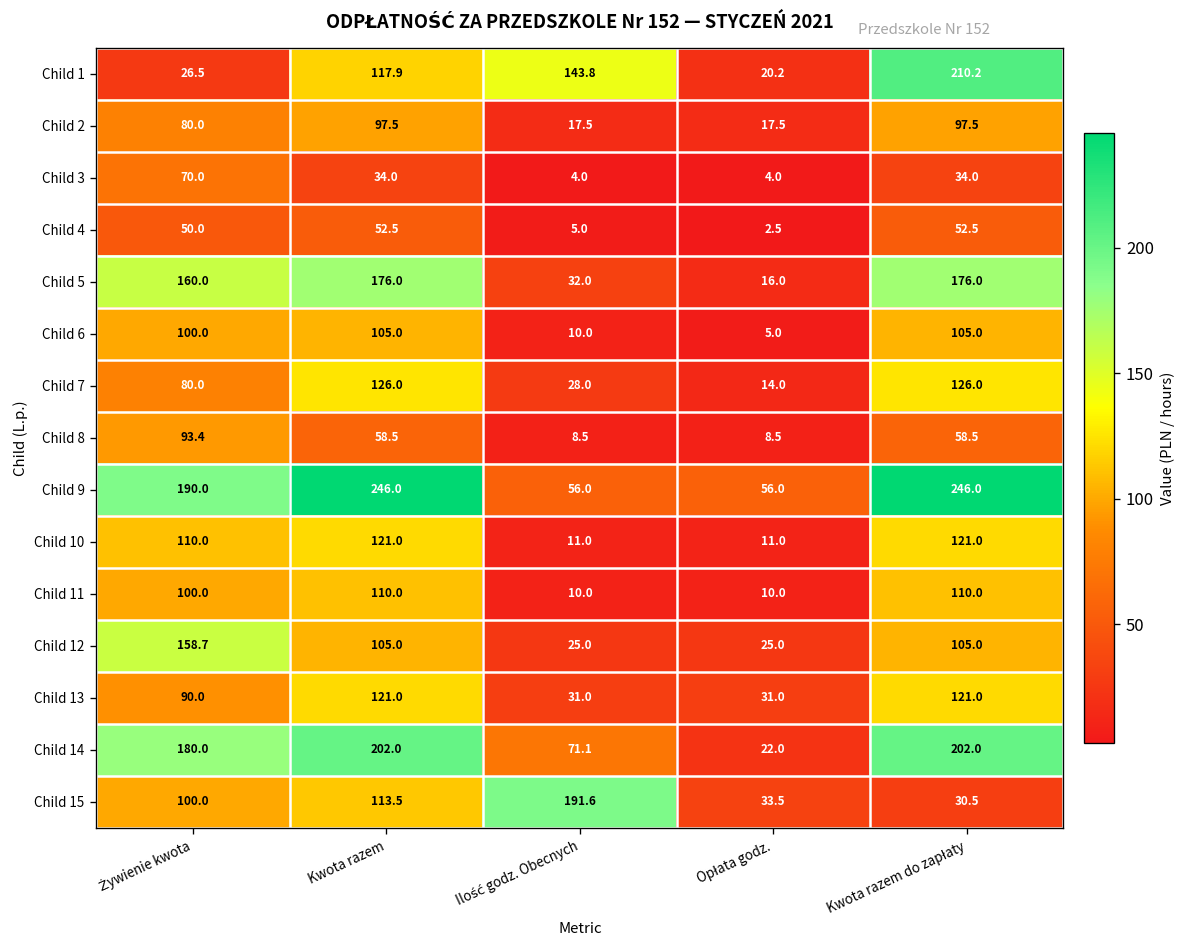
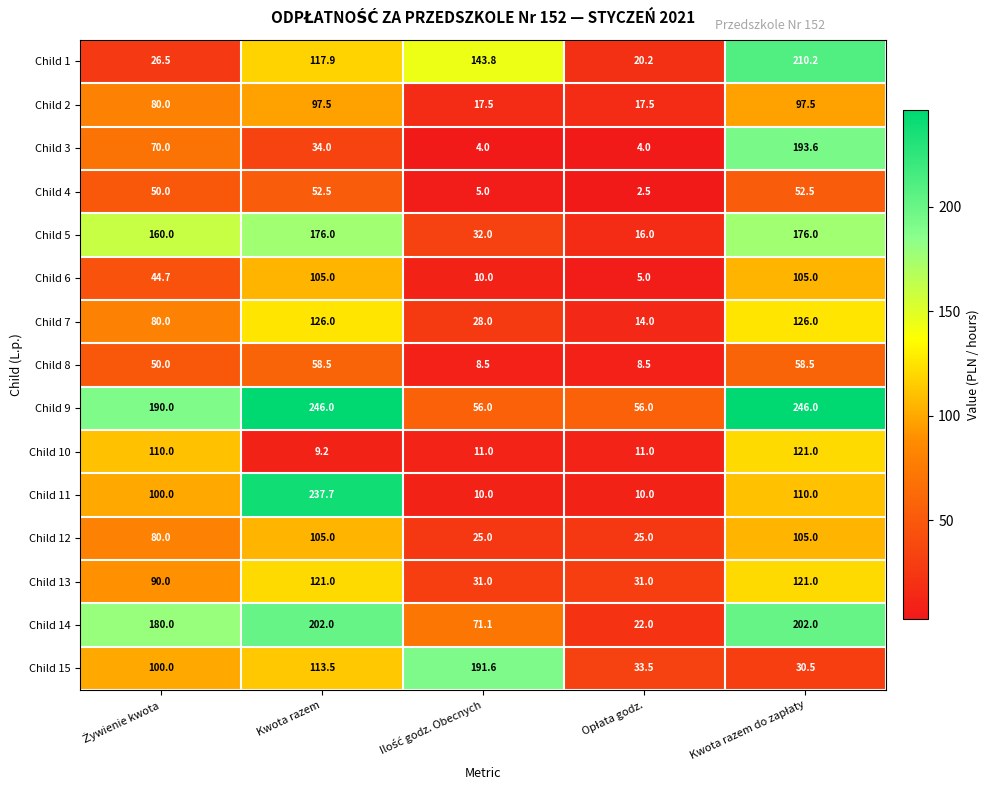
  {
    "Child 1": {
      "Żywienie kwota": 26.5,
      "Kwota razem": 117.9,
      "Ilość godz. Obecnych": 143.8,
      "Opłata godz.": 20.2,
      "Kwota razem do zapłaty": 210.2
    },
    "Child 2": {
      "Żywienie kwota": 80.0,
      "Kwota razem": 97.5,
      "Ilość godz. Obecnych": 17.5,
      "Opłata godz.": 17.5,
      "Kwota razem do zapłaty": 97.5
    },
    "Child 3": {
      "Żywienie kwota": 70.0,
      "Kwota razem": 34.0,
      "Ilość godz. Obecnych": 4.0,
      "Opłata godz.": 4.0,
-     "Kwota razem do zapłaty": 34.0
+     "Kwota razem do zapłaty": 193.6
    },
    "Child 4": {
      "Żywienie kwota": 50.0,
      "Kwota razem": 52.5,
      "Ilość godz. Obecnych": 5.0,
      "Opłata godz.": 2.5,
      "Kwota razem do zapłaty": 52.5
    },
    "Child 5": {
      "Żywienie kwota": 160.0,
      "Kwota razem": 176.0,
      "Ilość godz. Obecnych": 32.0,
      "Opłata godz.": 16.0,
      "Kwota razem do zapłaty": 176.0
    },
    "Child 6": {
-     "Żywienie kwota": 100.0,
+     "Żywienie kwota": 44.7,
      "Kwota razem": 105.0,
      "Ilość godz. Obecnych": 10.0,
      "Opłata godz.": 5.0,
      "Kwota razem do zapłaty": 105.0
    },
    "Child 7": {
      "Żywienie kwota": 80.0,
      "Kwota razem": 126.0,
      "Ilość godz. Obecnych": 28.0,
      "Opłata godz.": 14.0,
      "Kwota razem do zapłaty": 126.0
    },
    "Child 8": {
-     "Żywienie kwota": 93.4,
+     "Żywienie kwota": 50.0,
      "Kwota razem": 58.5,
      "Ilość godz. Obecnych": 8.5,
      "Opłata godz.": 8.5,
      "Kwota razem do zapłaty": 58.5
    },
    "Child 9": {
      "Żywienie kwota": 190.0,
      "Kwota razem": 246.0,
      "Ilość godz. Obecnych": 56.0,
      "Opłata godz.": 56.0,
      "Kwota razem do zapłaty": 246.0
    },
    "Child 10": {
      "Żywienie kwota": 110.0,
-     "Kwota razem": 121.0,
+     "Kwota razem": 9.2,
      "Ilość godz. Obecnych": 11.0,
      "Opłata godz.": 11.0,
      "Kwota razem do zapłaty": 121.0
    },
    "Child 11": {
      "Żywienie kwota": 100.0,
-     "Kwota razem": 110.0,
+     "Kwota razem": 237.7,
      "Ilość godz. Obecnych": 10.0,
      "Opłata godz.": 10.0,
      "Kwota razem do zapłaty": 110.0
    },
    "Child 12": {
-     "Żywienie kwota": 158.7,
+     "Żywienie kwota": 80.0,
      "Kwota razem": 105.0,
      "Ilość godz. Obecnych": 25.0,
      "Opłata godz.": 25.0,
      "Kwota razem do zapłaty": 105.0
    },
    "Child 13": {
      "Żywienie kwota": 90.0,
      "Kwota razem": 121.0,
      "Ilość godz. Obecnych": 31.0,
      "Opłata godz.": 31.0,
      "Kwota razem do zapłaty": 121.0
    },
    "Child 14": {
      "Żywienie kwota": 180.0,
      "Kwota razem": 202.0,
      "Ilość godz. Obecnych": 71.1,
      "Opłata godz.": 22.0,
      "Kwota razem do zapłaty": 202.0
    },
    "Child 15": {
      "Żywienie kwota": 100.0,
      "Kwota razem": 113.5,
      "Ilość godz. Obecnych": 191.6,
      "Opłata godz.": 33.5,
      "Kwota razem do zapłaty": 30.5
    }
  }
